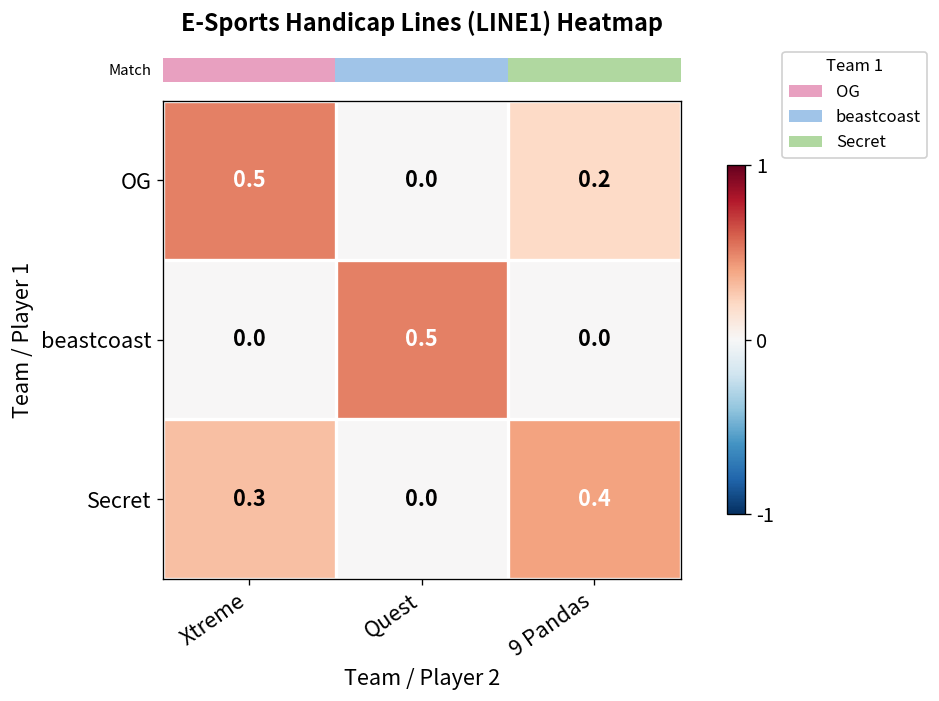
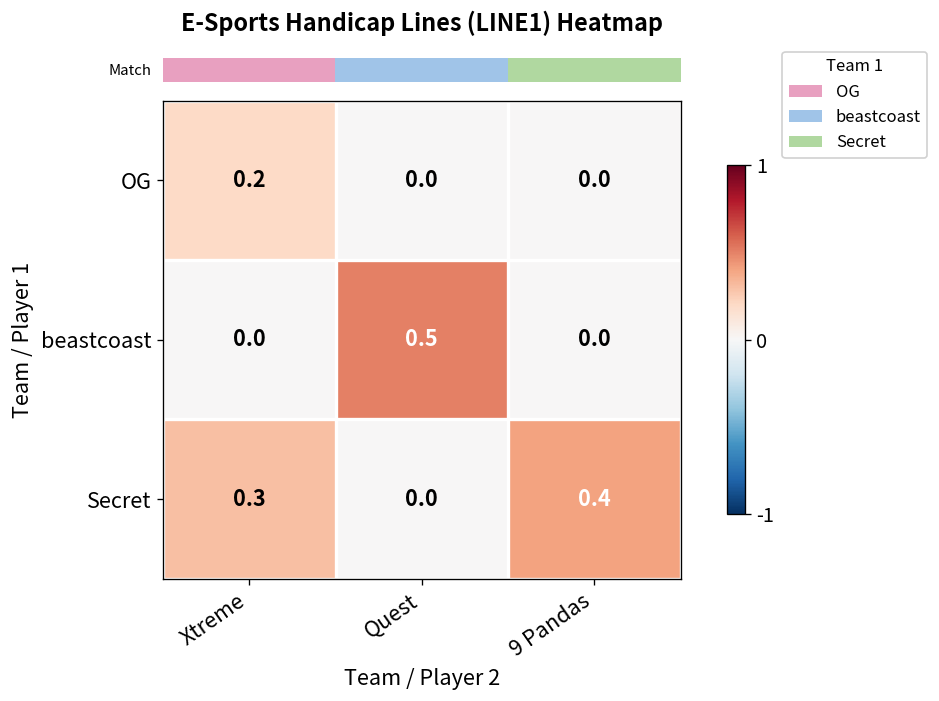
  {
    "OG": {
-     "Xtreme": 0.5,
+     "Xtreme": 0.2,
      "Quest": 0.0,
-     "9 Pandas": 0.2
+     "9 Pandas": 0.0
    },
    "beastcoast": {
      "Xtreme": 0.0,
      "Quest": 0.5,
      "9 Pandas": 0.0
    },
    "Secret": {
      "Xtreme": 0.3,
      "Quest": 0.0,
      "9 Pandas": 0.4
    }
  }
